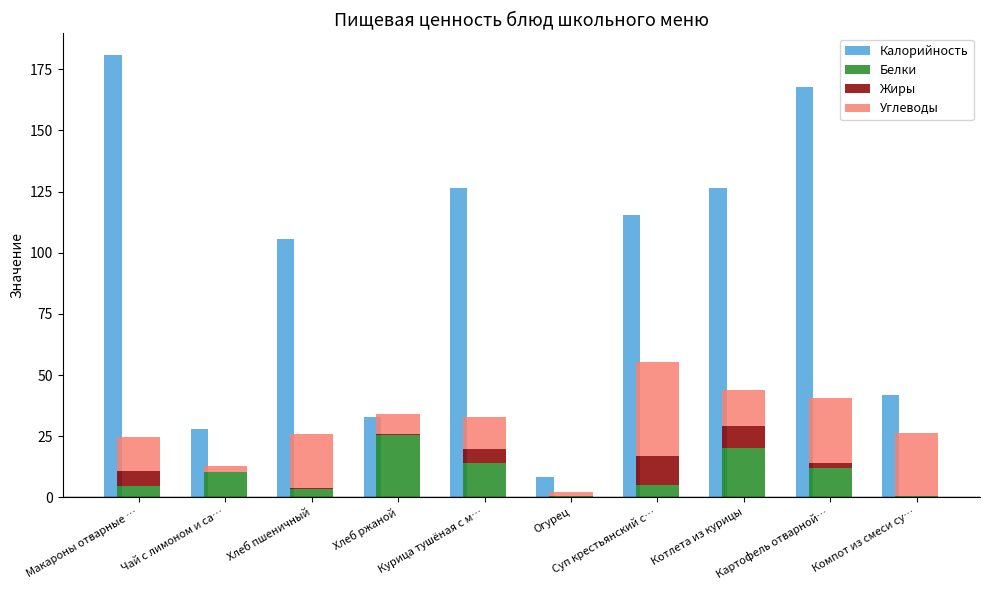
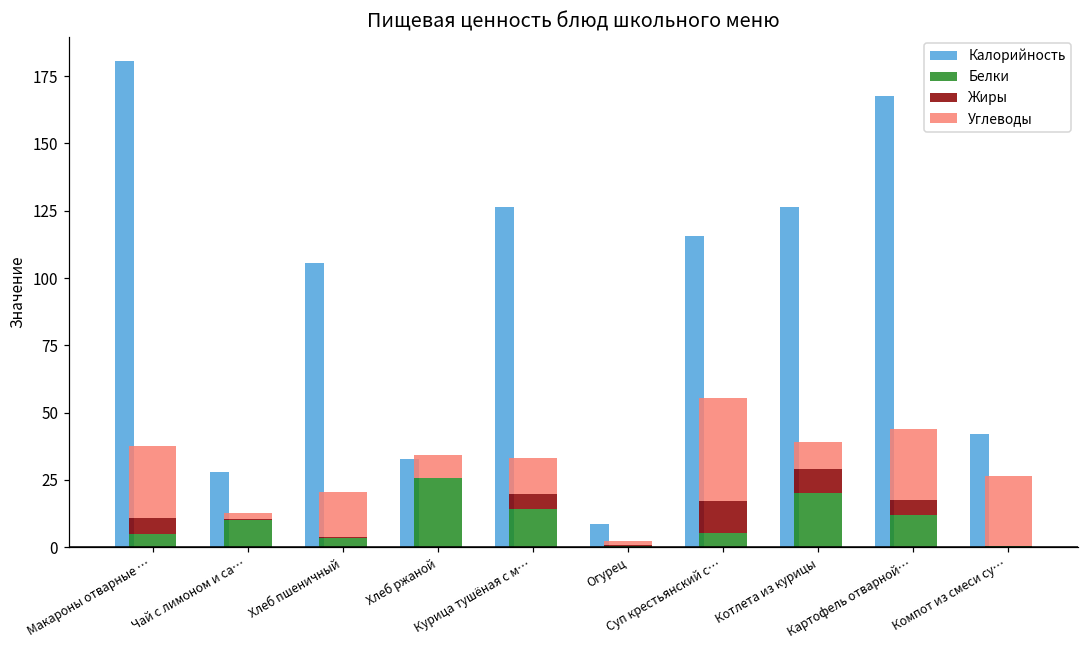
  {
    "Калорийность": {
      "Макароны отварные …": 181,
      "Чай с лимоном и са…": 28,
      "Хлеб пшеничный": 106,
      "Хлеб ржаной": 33,
      "Курица тушёная с м…": 126,
      "Огурец": 9,
      "Суп крестьянский с…": 116,
      "Котлета из курицы": 127,
      "Картофель отварной…": 168,
      "Компот из смеси су…": 42
    },
    "Белки": {
      "Макароны отварные …": 5,
      "Чай с лимоном и са…": 10,
      "Хлеб пшеничный": 3,
      "Хлеб ржаной": 26,
      "Курица тушёная с м…": 14,
      "Суп крестьянский с…": 5,
      "Котлета из курицы": 20,
      "Картофель отварной…": 12
    },
    "Жиры": {
      "Макароны отварные …": 6,
      "Курица тушёная с м…": 6,
      "Суп крестьянский с…": 12,
      "Котлета из курицы": 9,
-     "Картофель отварной…": 2,
+     "Картофель отварной…": 5,
      "Компот из смеси су…": 0
    },
    "Углеводы": {
-     "Макароны отварные …": 14,
+     "Макароны отварные …": 27,
      "Чай с лимоном и са…": 3,
-     "Хлеб пшеничный": 22,
+     "Хлеб пшеничный": 17,
      "Хлеб ржаной": 8,
      "Курица тушёная с м…": 13,
      "Огурец": 2,
      "Суп крестьянский с…": 38,
-     "Котлета из курицы": 15,
+     "Котлета из курицы": 10,
      "Картофель отварной…": 27,
      "Компот из смеси су…": 26
    }
  }
